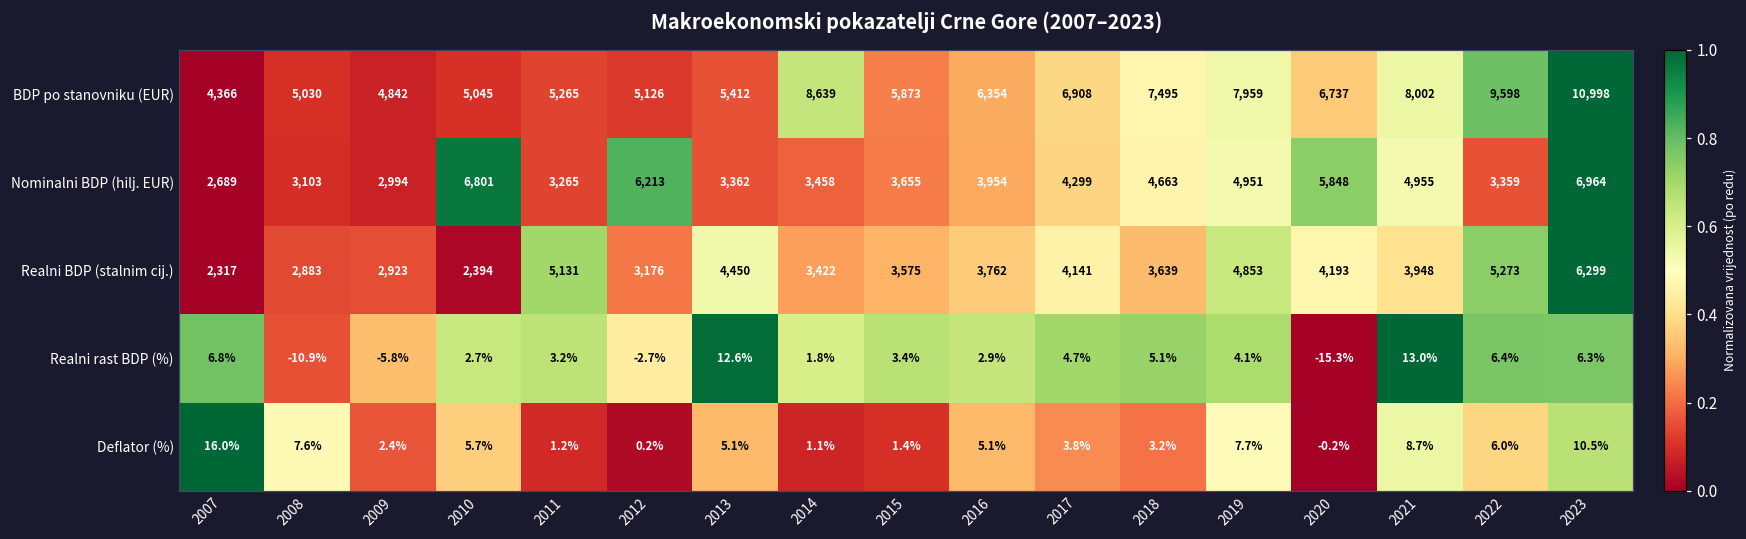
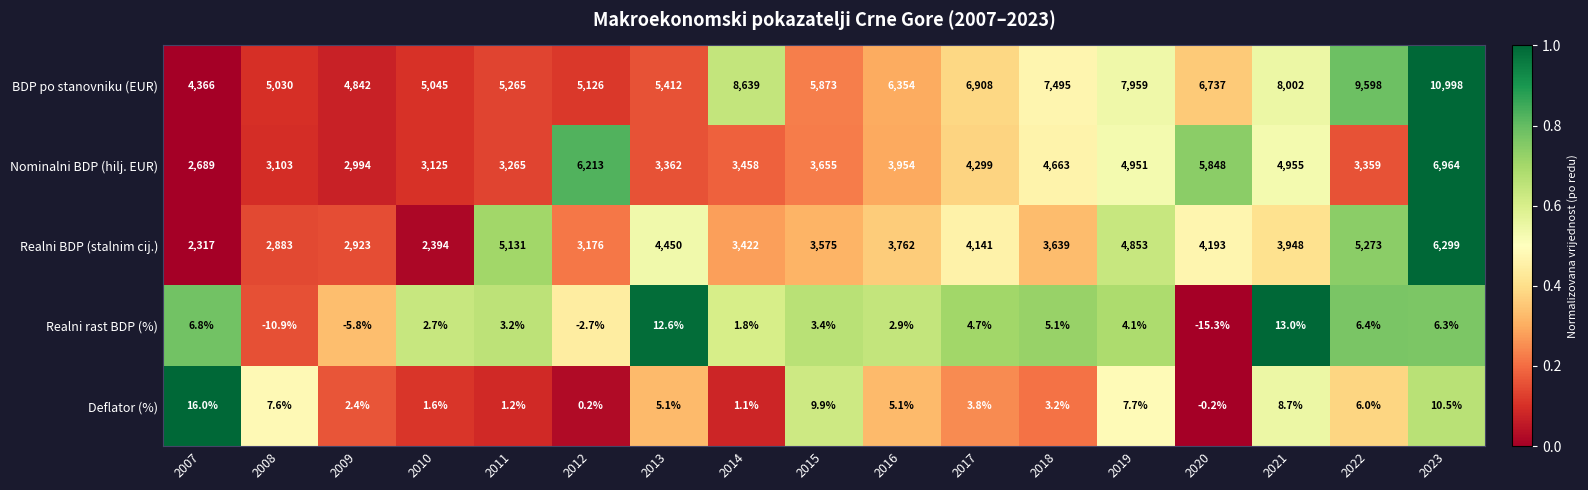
  {
    "BDP po stanovniku (EUR)": {
      "2007": "4,366",
      "2008": "5,030",
      "2009": "4,842",
      "2010": "5,045",
      "2011": "5,265",
      "2012": "5,126",
      "2013": "5,412",
      "2014": "8,639",
      "2015": "5,873",
      "2016": "6,354",
      "2017": "6,908",
      "2018": "7,495",
      "2019": "7,959",
      "2020": "6,737",
      "2021": "8,002",
      "2022": "9,598",
      "2023": "10,998"
    },
    "Nominalni BDP (hilj. EUR)": {
      "2007": "2,689",
      "2008": "3,103",
      "2009": "2,994",
-     "2010": "6,801",
+     "2010": "3,125",
      "2011": "3,265",
      "2012": "6,213",
      "2013": "3,362",
      "2014": "3,458",
      "2015": "3,655",
      "2016": "3,954",
      "2017": "4,299",
      "2018": "4,663",
      "2019": "4,951",
      "2020": "5,848",
      "2021": "4,955",
      "2022": "3,359",
      "2023": "6,964"
    },
    "Realni BDP (stalnim cij.)": {
      "2007": "2,317",
      "2008": "2,883",
      "2009": "2,923",
      "2010": "2,394",
      "2011": "5,131",
      "2012": "3,176",
      "2013": "4,450",
      "2014": "3,422",
      "2015": "3,575",
      "2016": "3,762",
      "2017": "4,141",
      "2018": "3,639",
      "2019": "4,853",
      "2020": "4,193",
      "2021": "3,948",
      "2022": "5,273",
      "2023": "6,299"
    },
    "Realni rast BDP (%)": {
      "2007": "6.8%",
      "2008": "-10.9%",
      "2009": "-5.8%",
      "2010": "2.7%",
      "2011": "3.2%",
      "2012": "-2.7%",
      "2013": "12.6%",
      "2014": "1.8%",
      "2015": "3.4%",
      "2016": "2.9%",
      "2017": "4.7%",
      "2018": "5.1%",
      "2019": "4.1%",
      "2020": "-15.3%",
      "2021": "13.0%",
      "2022": "6.4%",
      "2023": "6.3%"
    },
    "Deflator (%)": {
      "2007": "16.0%",
      "2008": "7.6%",
      "2009": "2.4%",
-     "2010": "5.7%",
+     "2010": "1.6%",
      "2011": "1.2%",
      "2012": "0.2%",
      "2013": "5.1%",
      "2014": "1.1%",
-     "2015": "1.4%",
+     "2015": "9.9%",
      "2016": "5.1%",
      "2017": "3.8%",
      "2018": "3.2%",
      "2019": "7.7%",
      "2020": "-0.2%",
      "2021": "8.7%",
      "2022": "6.0%",
      "2023": "10.5%"
    }
  }
